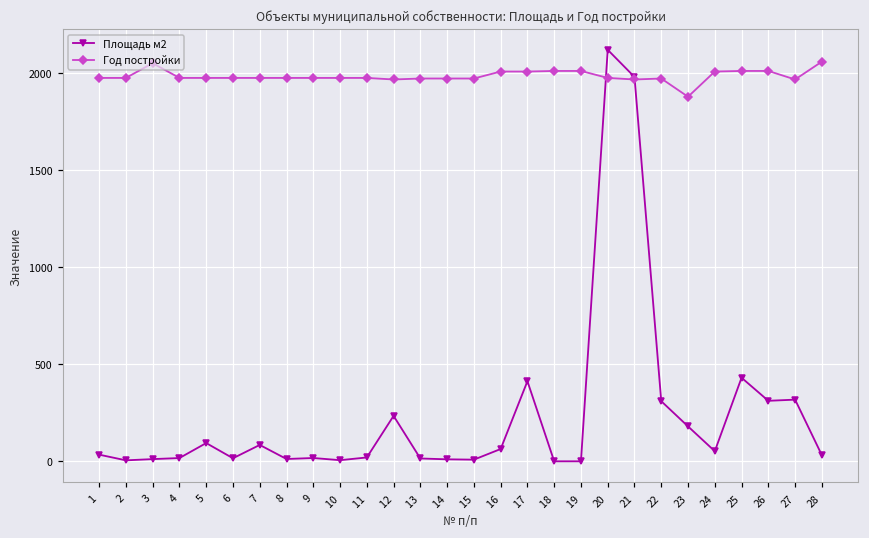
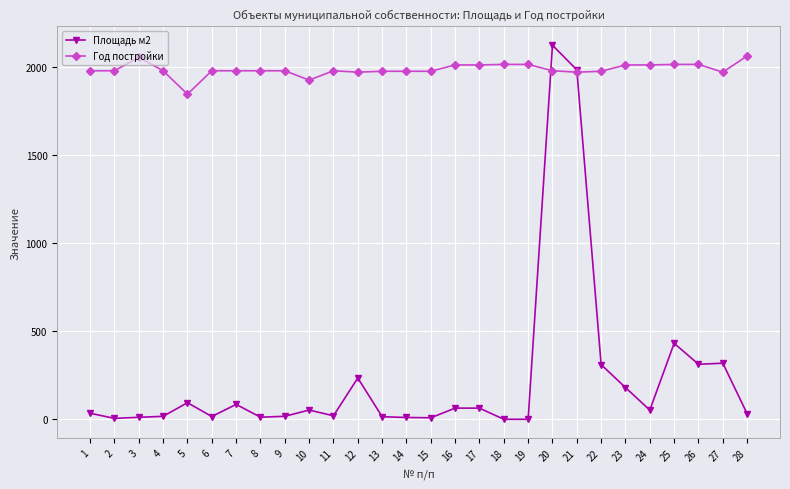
  {
    "Площадь м2": {
      "1": 30,
      "2": 10,
      "3": 10,
      "4": 20,
      "5": 90,
      "6": 20,
      "7": 80,
      "8": 10,
      "9": 20,
-     "10": 10,
+     "10": 50,
      "11": 20,
      "12": 230,
      "13": 10,
      "14": 10,
      "15": 10,
      "16": 60,
-     "17": 410,
+     "17": 60,
      "18": 0,
      "19": 0,
      "20": 2120,
      "22": 310,
      "23": 180,
      "24": 50,
      "25": 430,
      "26": 310,
      "27": 320,
      "28": 30
    },
    "Год постройки": {
      "1": 1980,
      "2": 1980,
      "4": 1980,
-     "5": 1980,
+     "5": 1840,
      "6": 1980,
      "7": 1980,
      "8": 1980,
      "9": 1980,
-     "10": 1980,
+     "10": 1920,
      "11": 1980,
      "12": 1970,
      "13": 1970,
      "14": 1970,
      "15": 1970,
      "16": 2010,
      "17": 2010,
      "18": 2010,
      "19": 2010,
      "20": 1980,
      "22": 1970,
-     "23": 1880,
+     "23": 2010,
      "24": 2010,
      "25": 2010,
      "26": 2010,
      "27": 1970,
      "28": 2060
    }
  }
